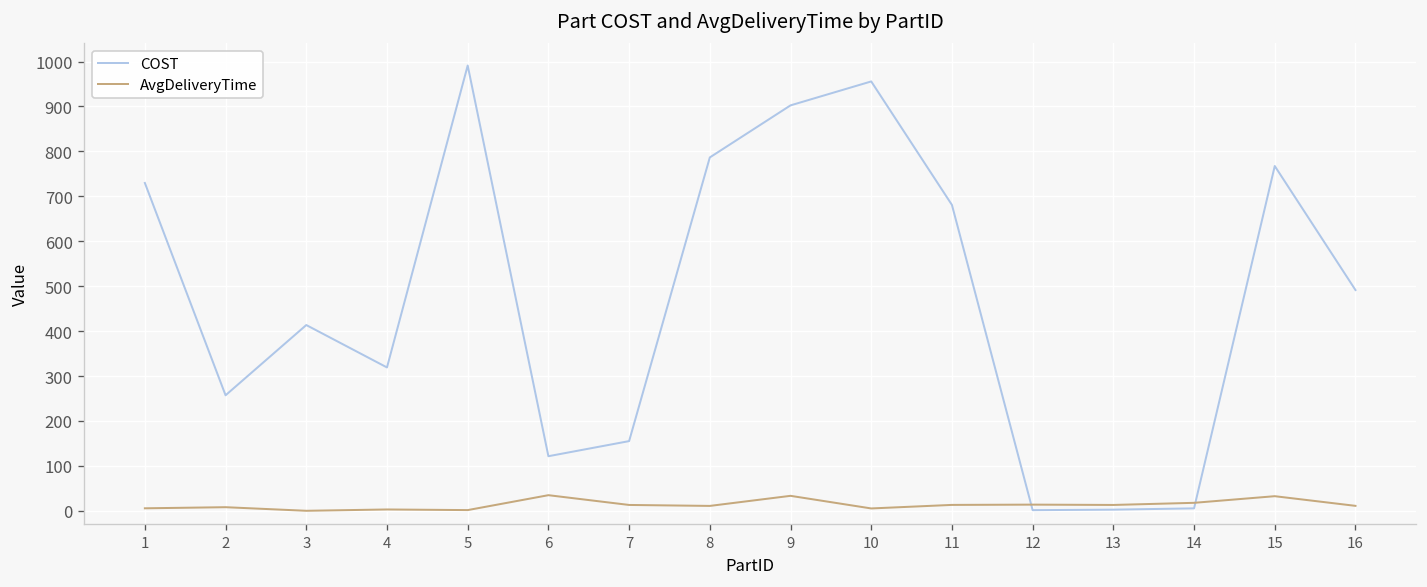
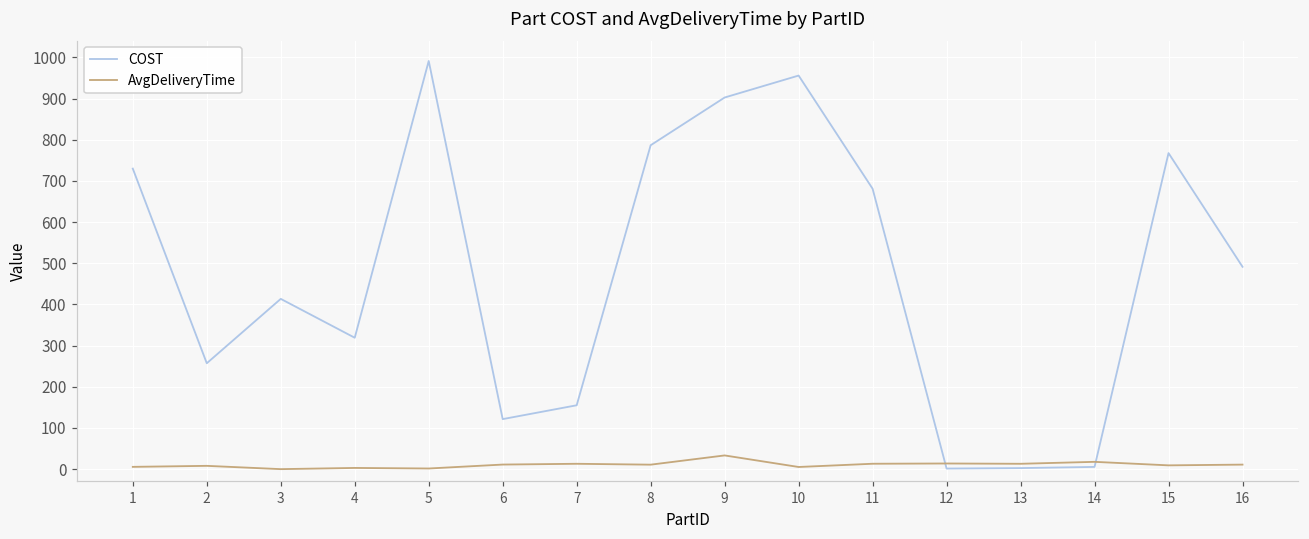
  {
    "COST": {
      "1": 730,
      "2": 260,
      "3": 410,
      "4": 320,
      "5": 990,
      "6": 120,
      "7": 160,
      "8": 790,
      "9": 900,
      "10": 960,
      "11": 680,
      "12": 0,
      "13": 0,
      "14": 10,
      "15": 770,
      "16": 490
    },
    "AvgDeliveryTime": {
      "1": 10,
      "2": 10,
      "3": 0,
      "4": 0,
      "5": 0,
-     "6": 30,
+     "6": 10,
      "7": 10,
      "8": 10,
      "9": 30,
      "10": 10,
      "11": 10,
      "12": 10,
      "13": 10,
      "14": 20,
-     "15": 30,
+     "15": 10,
      "16": 10
    }
  }
